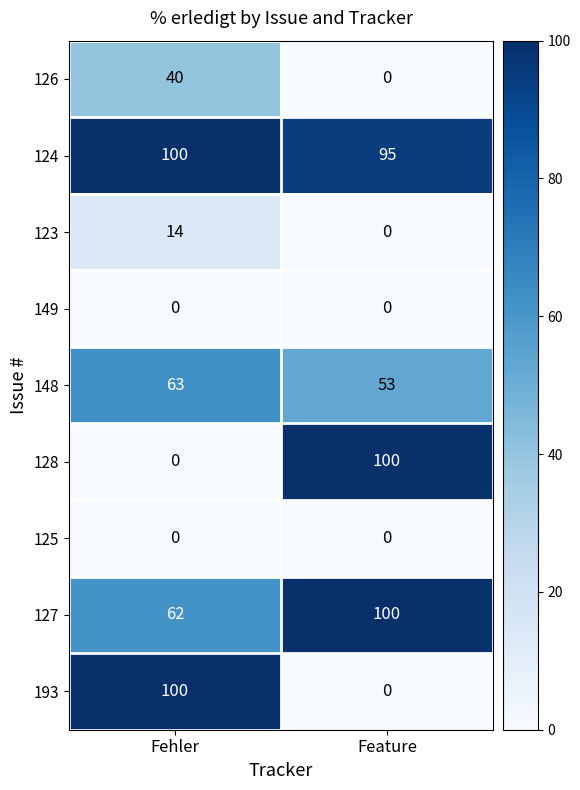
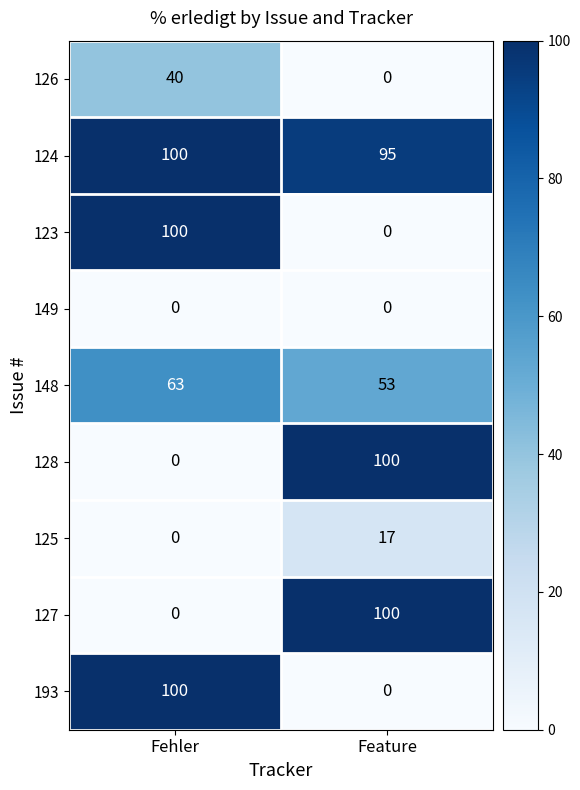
  {
    "126": {
      "Fehler": 40,
      "Feature": 0
    },
    "124": {
      "Fehler": 100,
      "Feature": 95
    },
    "123": {
-     "Fehler": 14,
+     "Fehler": 100,
      "Feature": 0
    },
    "149": {
      "Fehler": 0,
      "Feature": 0
    },
    "148": {
      "Fehler": 63,
      "Feature": 53
    },
    "128": {
      "Fehler": 0,
      "Feature": 100
    },
    "125": {
      "Fehler": 0,
-     "Feature": 0
+     "Feature": 17
    },
    "127": {
-     "Fehler": 62,
+     "Fehler": 0,
      "Feature": 100
    },
    "193": {
      "Fehler": 100,
      "Feature": 0
    }
  }
